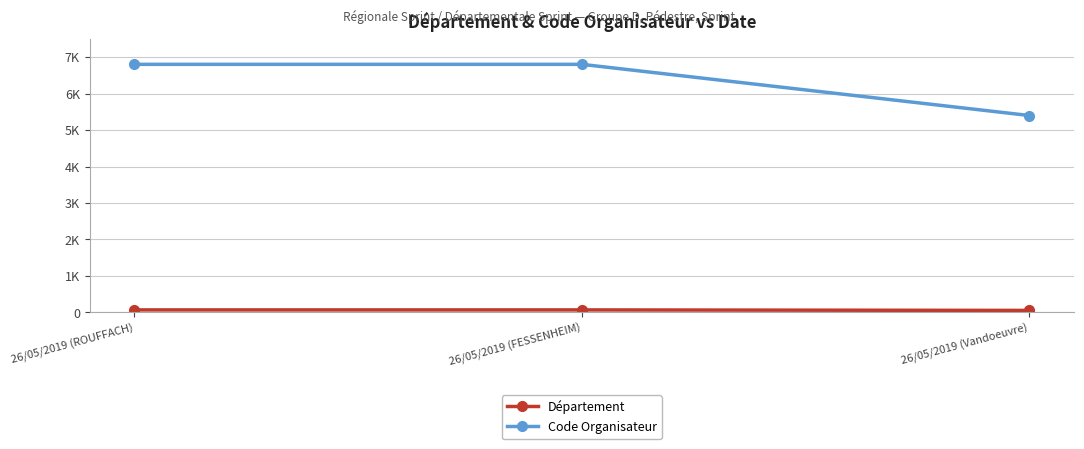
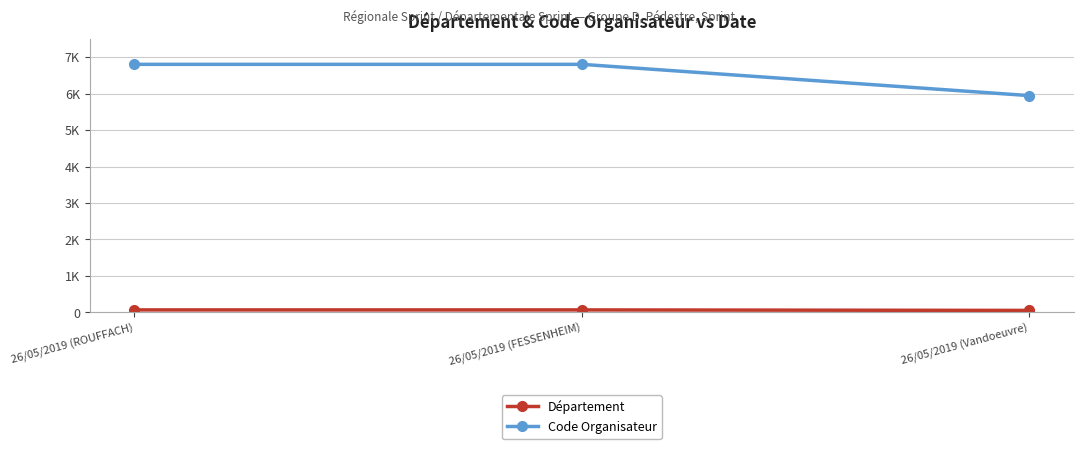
  {
    "Département": {
      "26/05/2019 (ROUFFACH)": 100,
      "26/05/2019 (FESSENHEIM)": 100,
      "26/05/2019 (Vandoeuvre)": 100
    },
    "Code Organisateur": {
      "26/05/2019 (ROUFFACH)": 6800,
      "26/05/2019 (FESSENHEIM)": 6800,
-     "26/05/2019 (Vandoeuvre)": 5400
+     "26/05/2019 (Vandoeuvre)": 5900
    }
  }
